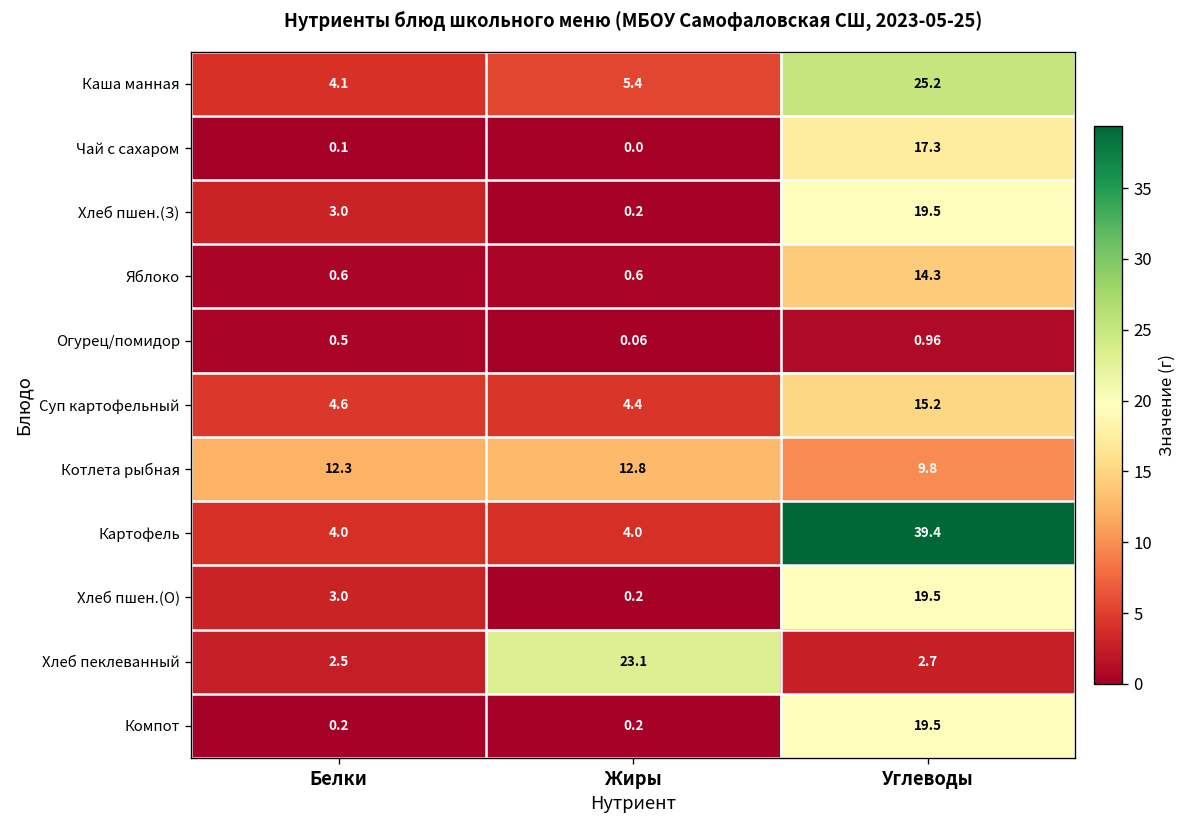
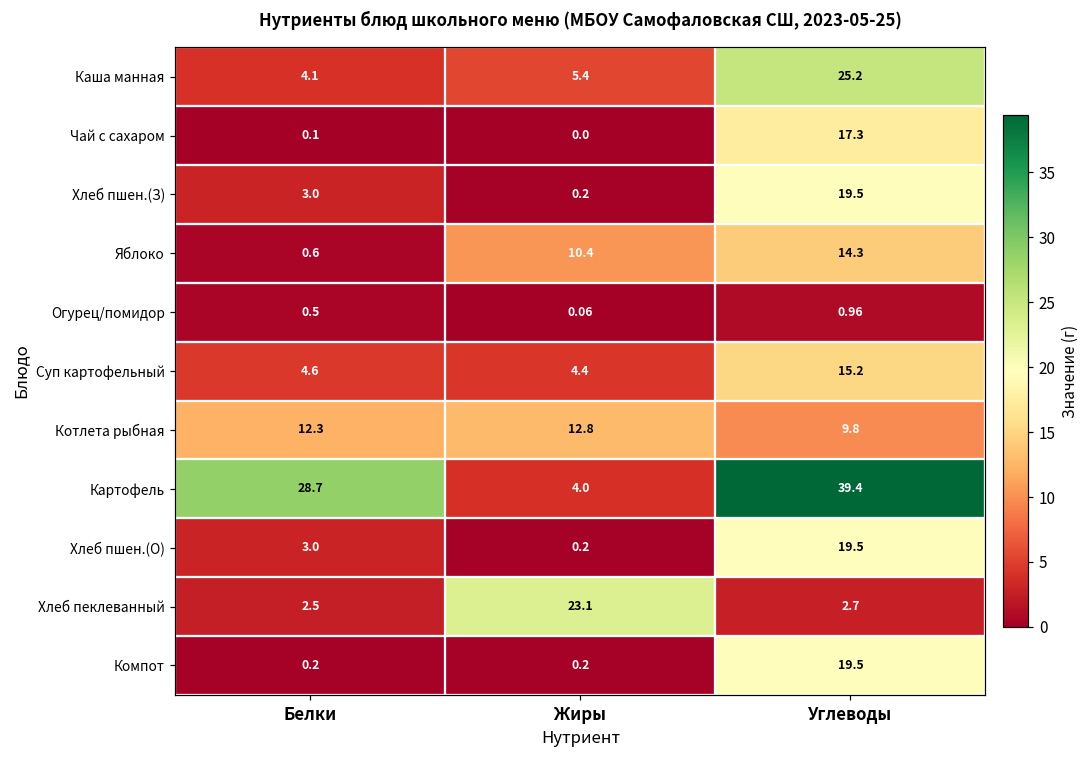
  {
    "Каша манная": {
      "Белки": 4.1,
      "Жиры": 5.4,
      "Углеводы": 25.2
    },
    "Чай с сахаром": {
      "Белки": 0.1,
      "Жиры": 0.0,
      "Углеводы": 17.3
    },
    "Хлеб пшен.(З)": {
      "Белки": 3.0,
      "Жиры": 0.2,
      "Углеводы": 19.5
    },
    "Яблоко": {
      "Белки": 0.6,
-     "Жиры": 0.6,
+     "Жиры": 10.4,
      "Углеводы": 14.3
    },
    "Огурец/помидор": {
      "Белки": 0.5,
      "Жиры": 0.06,
      "Углеводы": 0.96
    },
    "Суп картофельный": {
      "Белки": 4.6,
      "Жиры": 4.4,
      "Углеводы": 15.2
    },
    "Котлета рыбная": {
      "Белки": 12.3,
      "Жиры": 12.8,
      "Углеводы": 9.8
    },
    "Картофель": {
-     "Белки": 4.0,
+     "Белки": 28.7,
      "Жиры": 4.0,
      "Углеводы": 39.4
    },
    "Хлеб пшен.(О)": {
      "Белки": 3.0,
      "Жиры": 0.2,
      "Углеводы": 19.5
    },
    "Хлеб пеклеванный": {
      "Белки": 2.5,
      "Жиры": 23.1,
      "Углеводы": 2.7
    },
    "Компот": {
      "Белки": 0.2,
      "Жиры": 0.2,
      "Углеводы": 19.5
    }
  }
